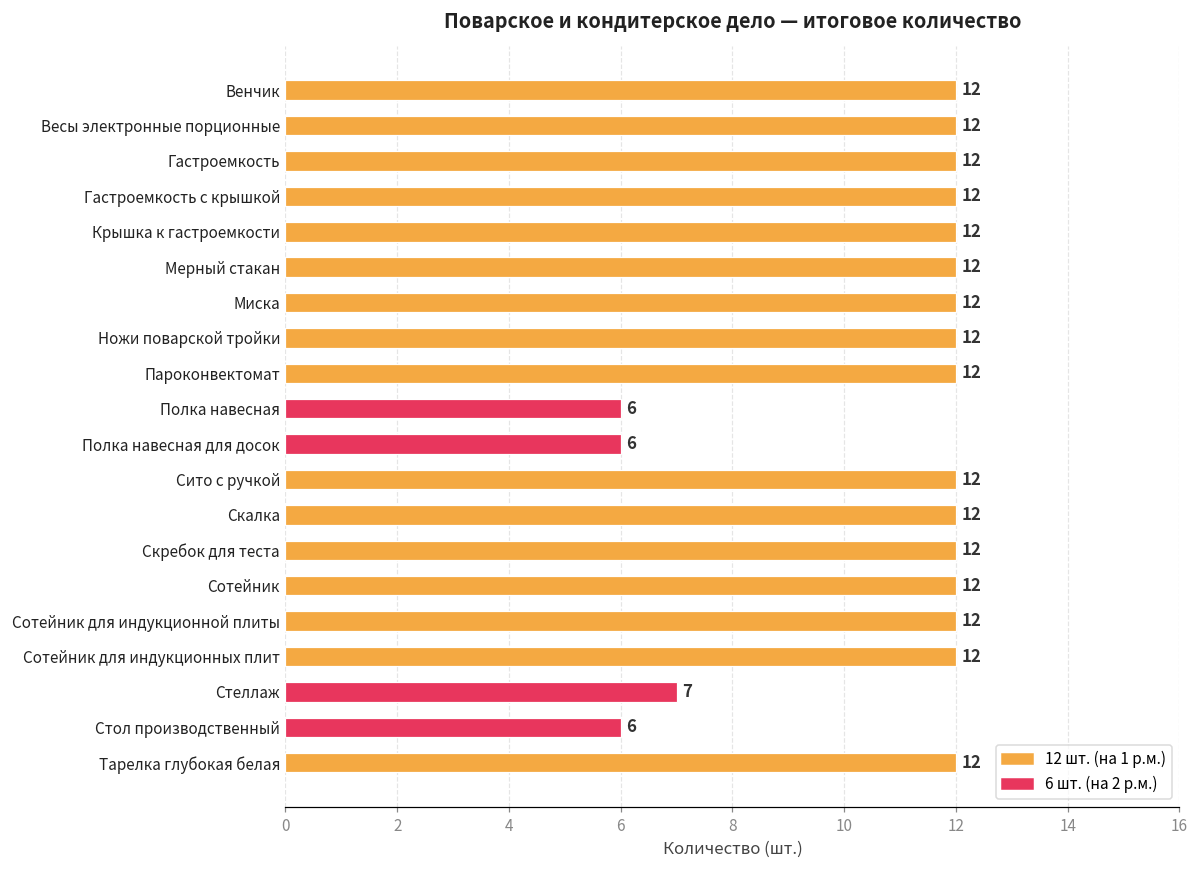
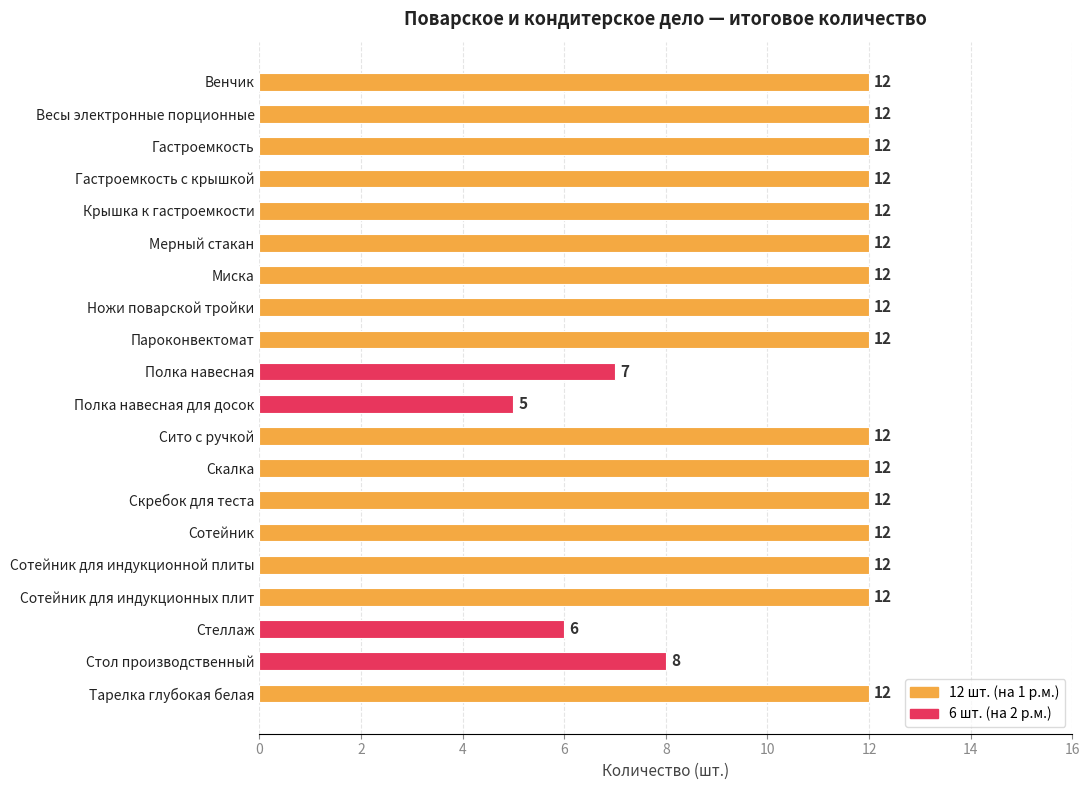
  {
    "Венчик": 12,
    "Весы электронные порционные": 12,
    "Гастроемкость": 12,
    "Гастроемкость с крышкой": 12,
    "Крышка к гастроемкости": 12,
    "Мерный стакан": 12,
    "Миска": 12,
    "Ножи поварской тройки": 12,
    "Пароконвектомат": 12,
-   "Полка навесная": 6,
-   "Полка навесная для досок": 6,
+   "Полка навесная": 7,
+   "Полка навесная для досок": 5,
    "Сито с ручкой": 12,
    "Скалка": 12,
    "Скребок для теста": 12,
    "Сотейник": 12,
    "Сотейник для индукционной плиты": 12,
    "Сотейник для индукционных плит": 12,
-   "Стеллаж": 7,
-   "Стол производственный": 6,
+   "Стеллаж": 6,
+   "Стол производственный": 8,
    "Тарелка глубокая белая": 12
  }
